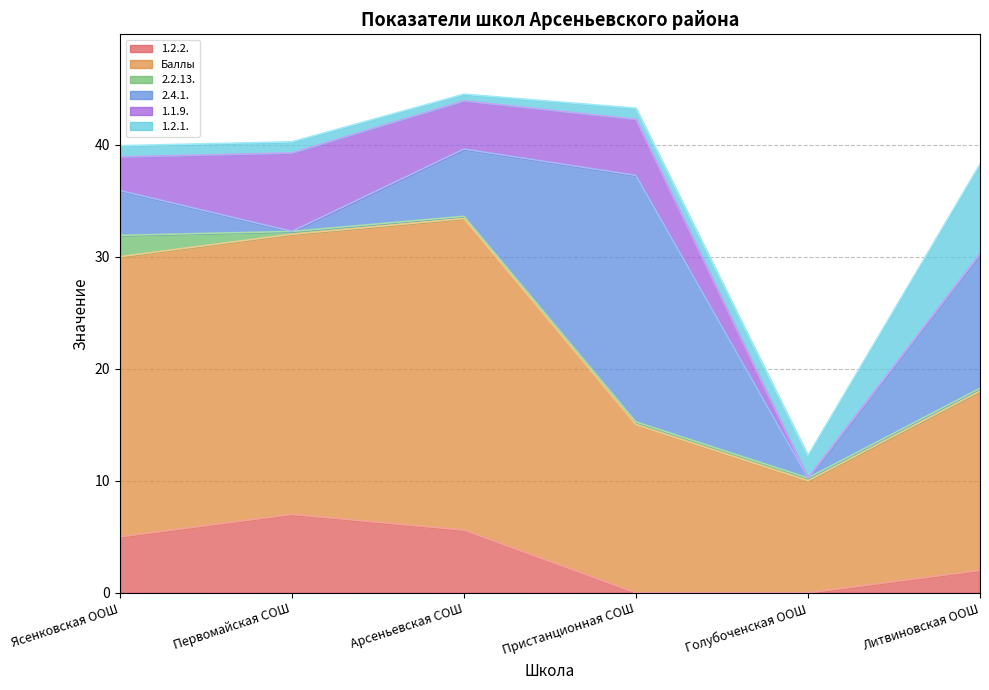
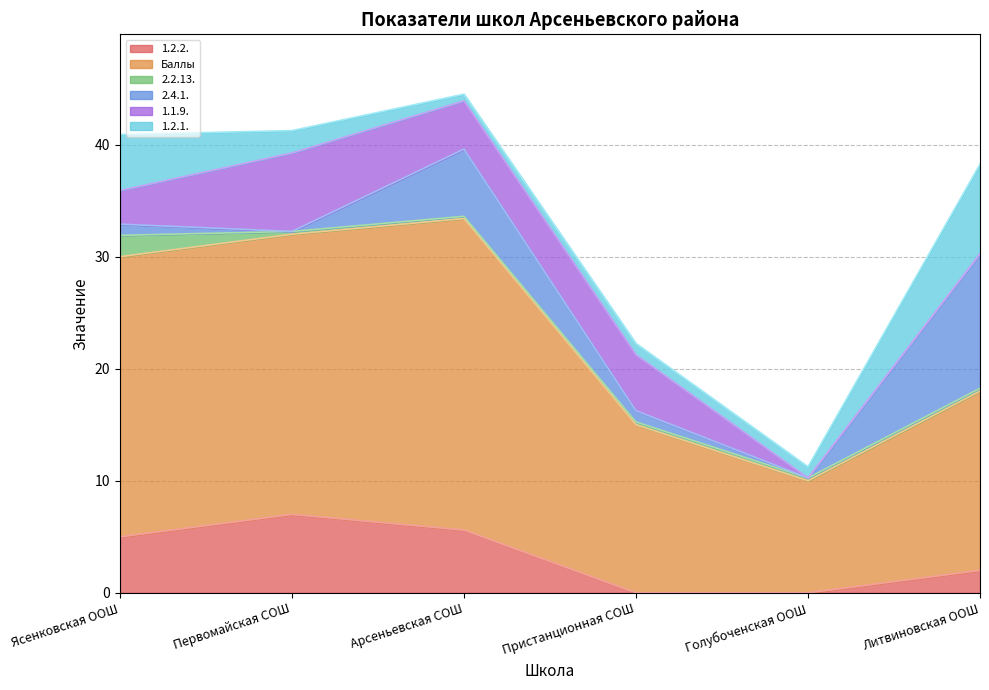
  {
    "2.2.13.": {
      "Ясенковская ООШ": 2,
      "Пристанционная СОШ": 0.3,
      "Литвиновская ООШ": 0.3
    },
    "2.4.1.": {
-     "Ясенковская ООШ": 4,
+     "Ясенковская ООШ": 1,
      "Арсеньевская СОШ": 6,
-     "Пристанционная СОШ": 22
+     "Пристанционная СОШ": 1
    },
    "1.1.9.": {
      "Ясенковская ООШ": 3,
      "Первомайская СОШ": 7,
      "Арсеньевская СОШ": 4.3,
      "Пристанционная СОШ": 5
    },
    "1.2.1.": {
-     "Ясенковская ООШ": 1,
-     "Первомайская СОШ": 1,
+     "Ясенковская ООШ": 5,
+     "Первомайская СОШ": 2,
      "Арсеньевская СОШ": 0.6,
      "Пристанционная СОШ": 1,
-     "Голубоченская ООШ": 2,
+     "Голубоченская ООШ": 1,
      "Литвиновская ООШ": 8
    }
  }
